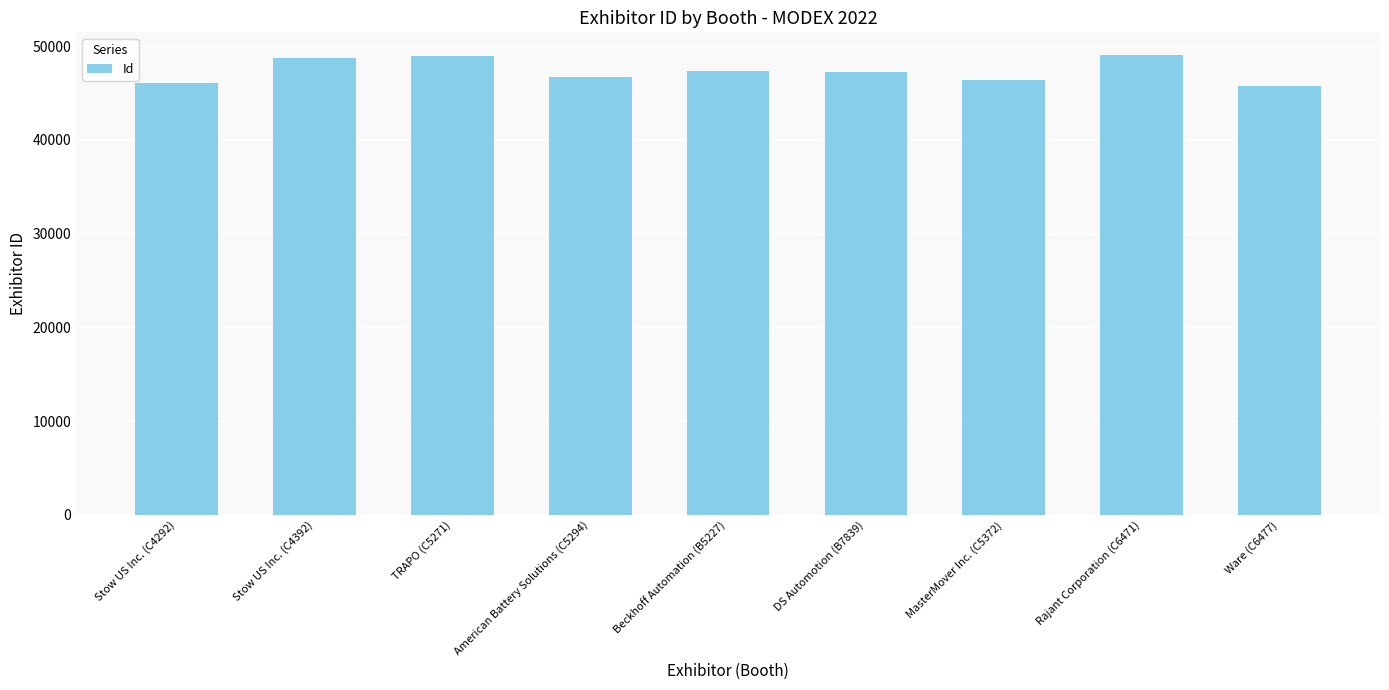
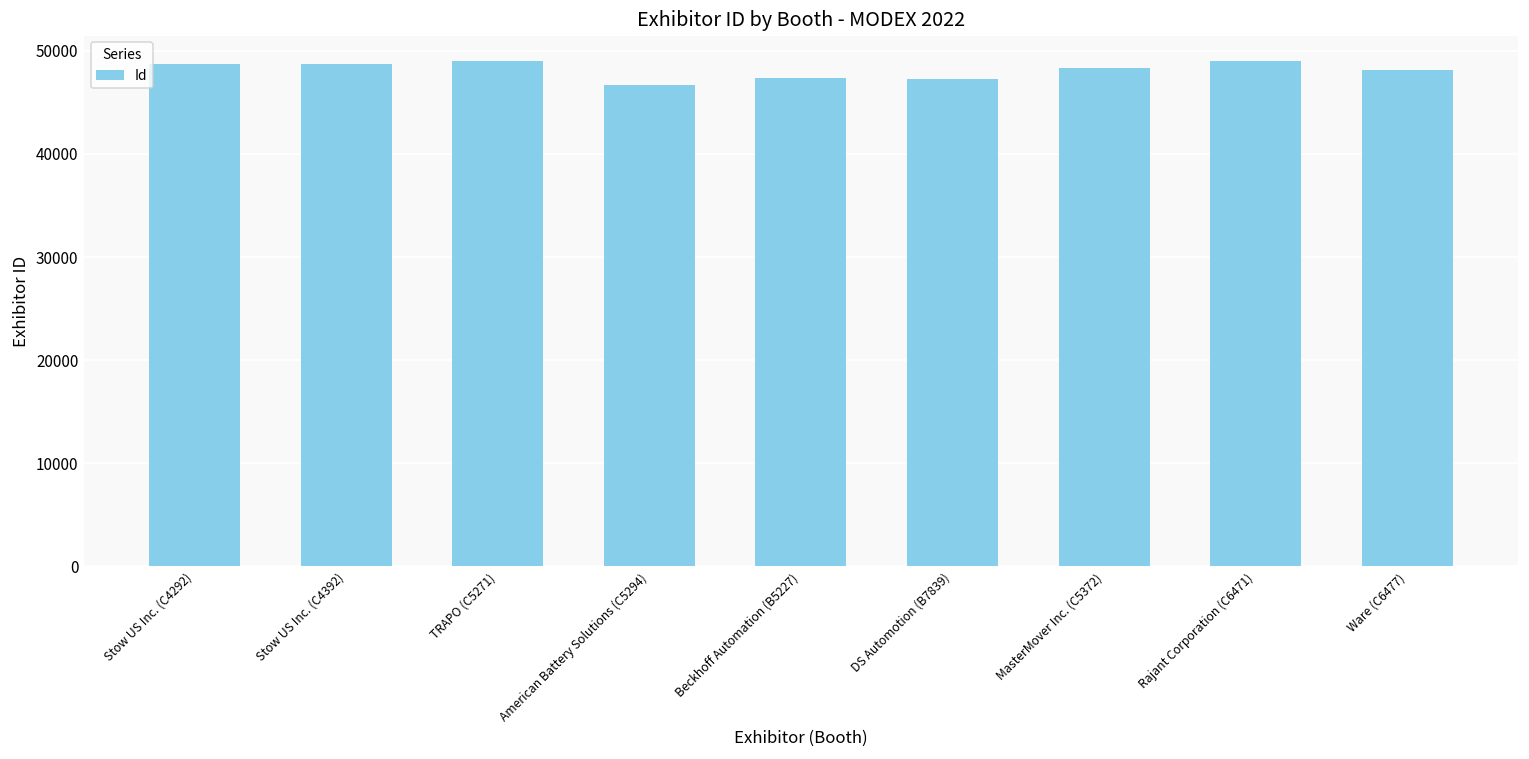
  {
-   "Stow US Inc. (C4292)": 46000,
+   "Stow US Inc. (C4292)": 49000,
    "Stow US Inc. (C4392)": 49000,
    "TRAPO (C5271)": 49000,
    "American Battery Solutions (C5294)": 47000,
    "Beckhoff Automation (B5227)": 47000,
    "DS Automotion (B7839)": 47000,
-   "MasterMover Inc. (C5372)": 46000,
+   "MasterMover Inc. (C5372)": 48000,
    "Rajant Corporation (C6471)": 49000,
-   "Ware (C6477)": 46000
+   "Ware (C6477)": 48000
  }
